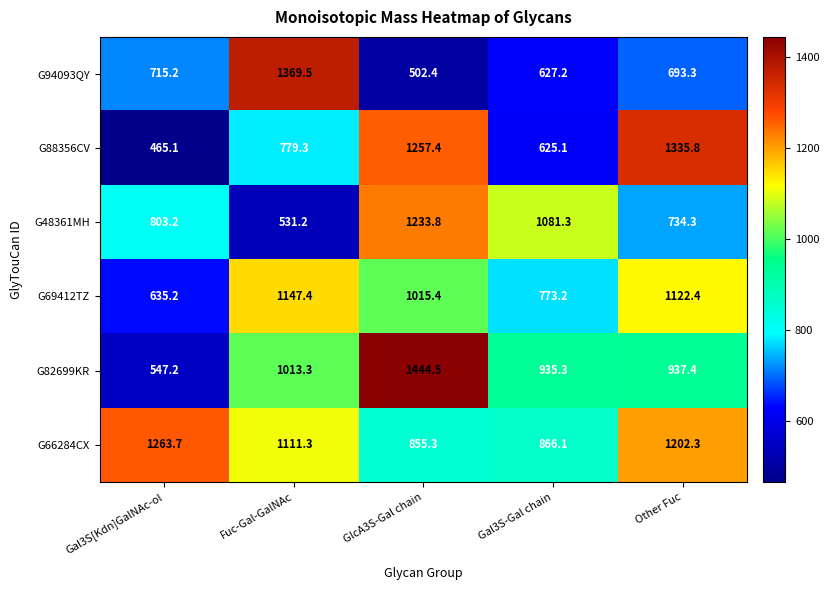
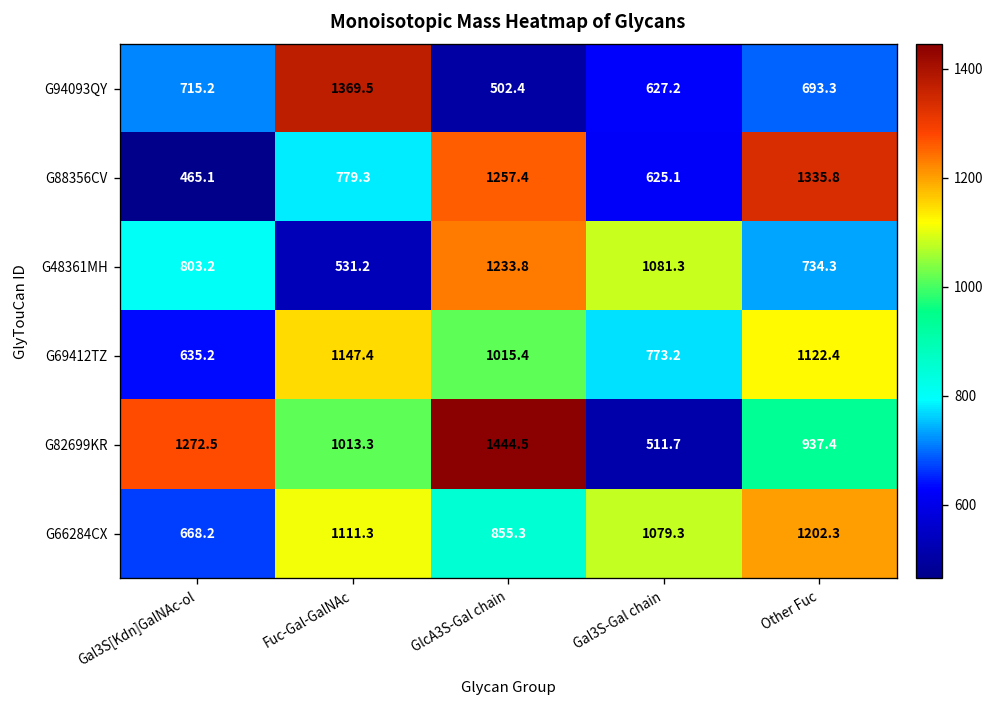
  {
    "G94093QY": {
      "Gal3S[Kdn]GalNAc-ol": 715.2,
      "Fuc-Gal-GalNAc": 1369.5,
      "GlcA3S-Gal chain": 502.4,
      "Gal3S-Gal chain": 627.2,
      "Other Fuc": 693.3
    },
    "G88356CV": {
      "Gal3S[Kdn]GalNAc-ol": 465.1,
      "Fuc-Gal-GalNAc": 779.3,
      "GlcA3S-Gal chain": 1257.4,
      "Gal3S-Gal chain": 625.1,
      "Other Fuc": 1335.8
    },
    "G48361MH": {
      "Gal3S[Kdn]GalNAc-ol": 803.2,
      "Fuc-Gal-GalNAc": 531.2,
      "GlcA3S-Gal chain": 1233.8,
      "Gal3S-Gal chain": 1081.3,
      "Other Fuc": 734.3
    },
    "G69412TZ": {
      "Gal3S[Kdn]GalNAc-ol": 635.2,
      "Fuc-Gal-GalNAc": 1147.4,
      "GlcA3S-Gal chain": 1015.4,
      "Gal3S-Gal chain": 773.2,
      "Other Fuc": 1122.4
    },
    "G82699KR": {
-     "Gal3S[Kdn]GalNAc-ol": 547.2,
+     "Gal3S[Kdn]GalNAc-ol": 1272.5,
      "Fuc-Gal-GalNAc": 1013.3,
      "GlcA3S-Gal chain": 1444.5,
-     "Gal3S-Gal chain": 935.3,
+     "Gal3S-Gal chain": 511.7,
      "Other Fuc": 937.4
    },
    "G66284CX": {
-     "Gal3S[Kdn]GalNAc-ol": 1263.7,
+     "Gal3S[Kdn]GalNAc-ol": 668.2,
      "Fuc-Gal-GalNAc": 1111.3,
      "GlcA3S-Gal chain": 855.3,
-     "Gal3S-Gal chain": 866.1,
+     "Gal3S-Gal chain": 1079.3,
      "Other Fuc": 1202.3
    }
  }
